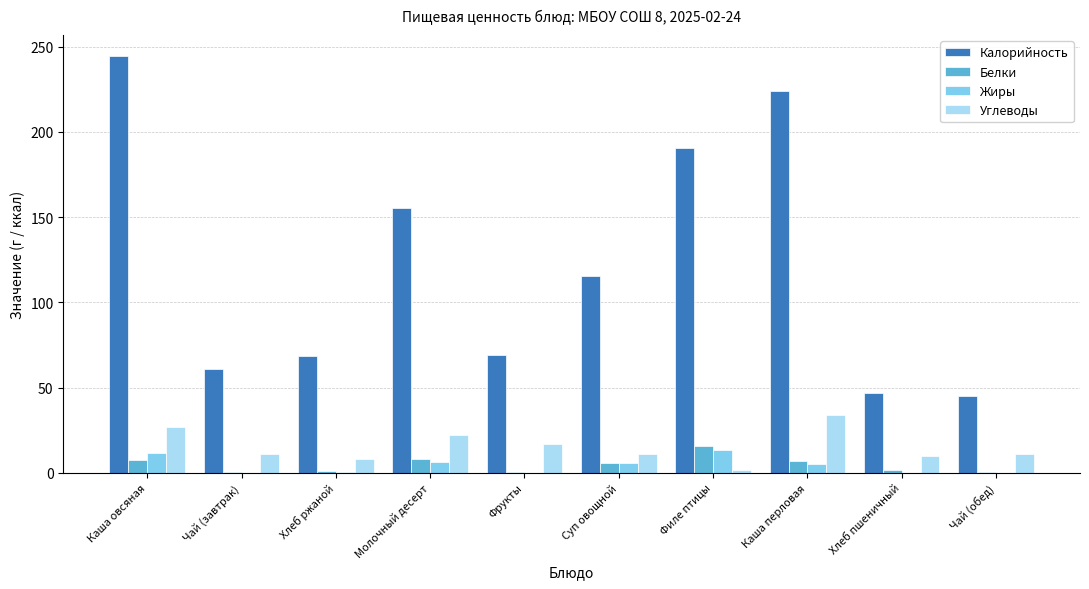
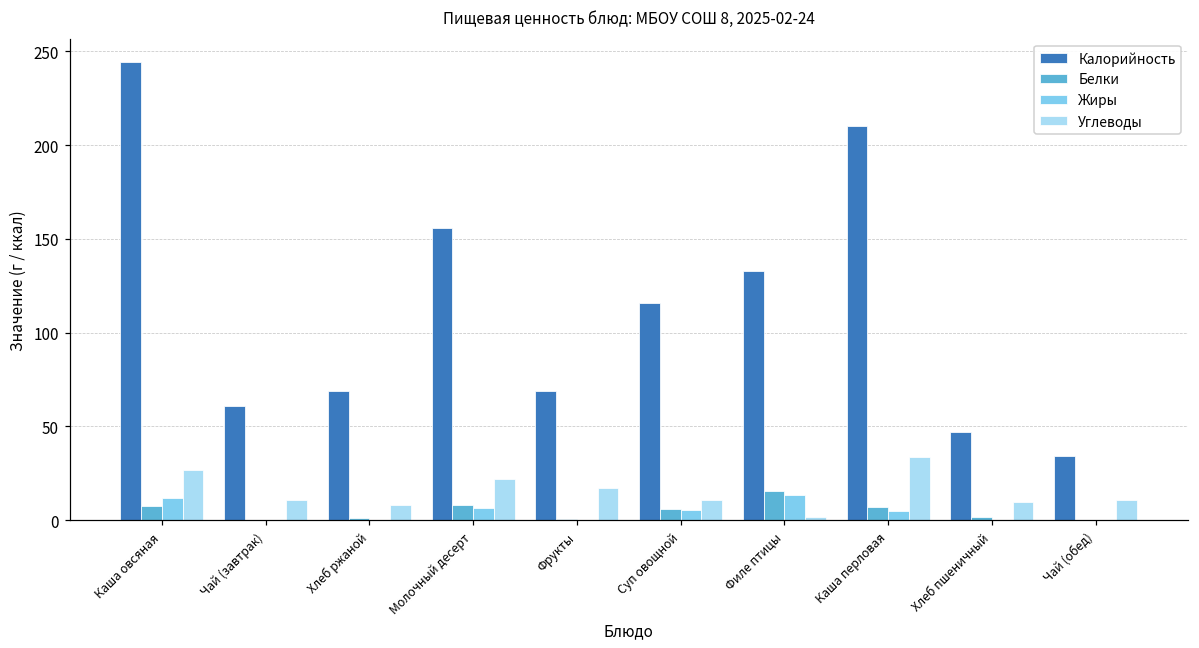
  {
    "Калорийность": {
      "Каша овсяная": 245,
      "Чай (завтрак)": 61,
      "Хлеб ржаной": 69,
      "Молочный десерт": 156,
      "Фрукты": 69,
      "Суп овощной": 116,
-     "Филе птицы": 190,
-     "Каша перловая": 224,
+     "Филе птицы": 133,
+     "Каша перловая": 210,
      "Хлеб пшеничный": 47,
-     "Чай (обед)": 45
+     "Чай (обед)": 34
    }
  }
